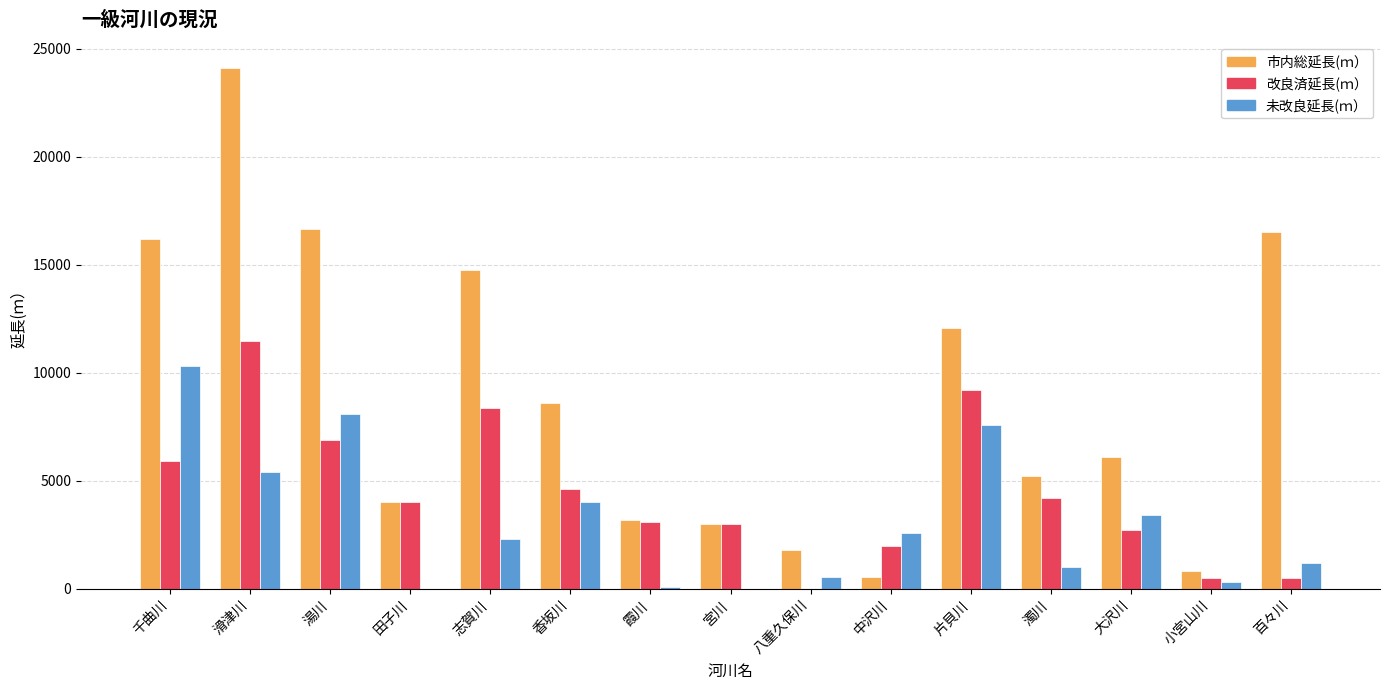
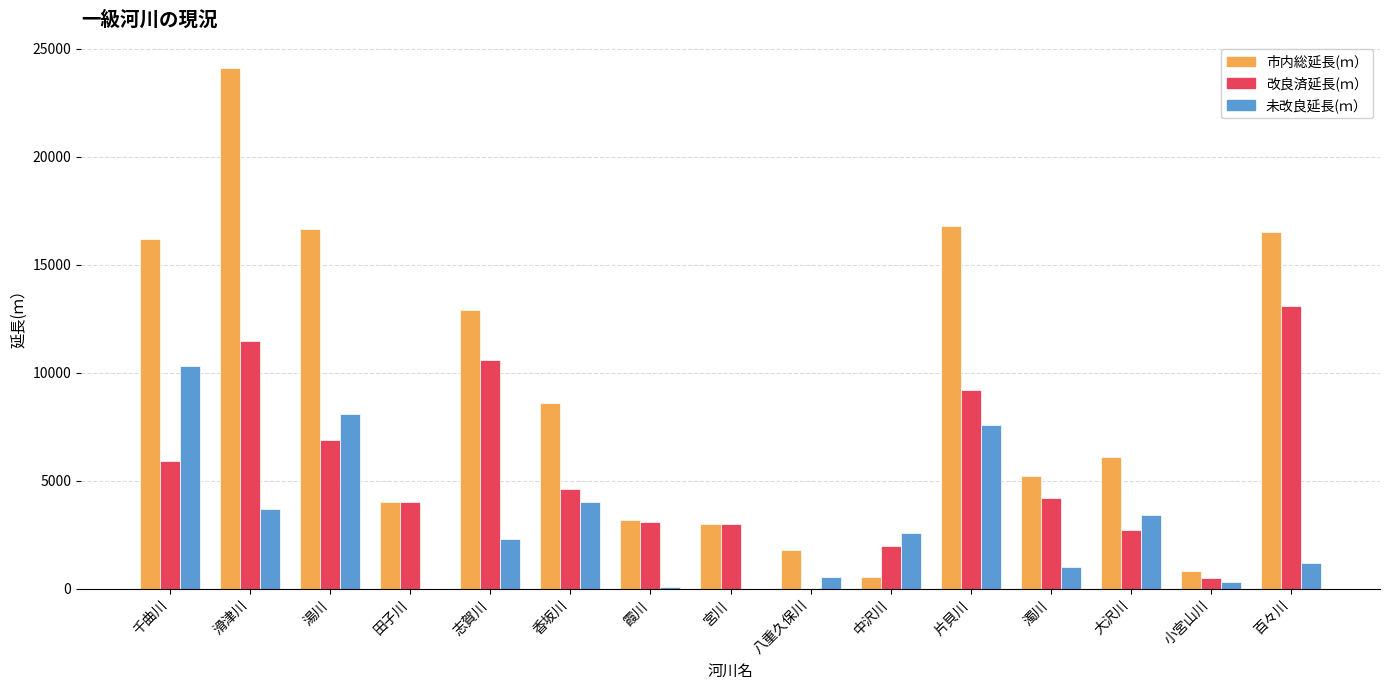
  {
    "市内総延長(ｍ）": {
      "千曲川": 16200,
      "滑津川": 24100,
      "湯川": 16700,
      "田子川": 4000,
-     "志賀川": 14800,
+     "志賀川": 12900,
      "香坂川": 8600,
      "霞川": 3200,
      "宮川": 3000,
      "八重久保川": 1800,
      "中沢川": 500,
-     "片貝川": 12100,
+     "片貝川": 16800,
      "濁川": 5200,
      "大沢川": 6100,
      "小宮山川": 800,
      "百々川": 16500
    },
    "改良済延長(ｍ）": {
      "千曲川": 5900,
      "滑津川": 11500,
      "湯川": 6900,
      "田子川": 4000,
-     "志賀川": 8300,
+     "志賀川": 10600,
      "香坂川": 4600,
      "霞川": 3100,
      "宮川": 3000,
      "八重久保川": 0,
      "中沢川": 2000,
      "片貝川": 9200,
      "濁川": 4200,
      "大沢川": 2700,
      "小宮山川": 500,
-     "百々川": 500
+     "百々川": 13100
    },
    "未改良延長(ｍ）": {
      "千曲川": 10300,
-     "滑津川": 5400,
+     "滑津川": 3700,
      "湯川": 8100,
      "田子川": 0,
      "志賀川": 2300,
      "香坂川": 4000,
      "宮川": 0,
      "八重久保川": 500,
      "中沢川": 2600,
      "片貝川": 7600,
      "濁川": 1000,
      "大沢川": 3400,
      "小宮山川": 300,
      "百々川": 1200
    }
  }
